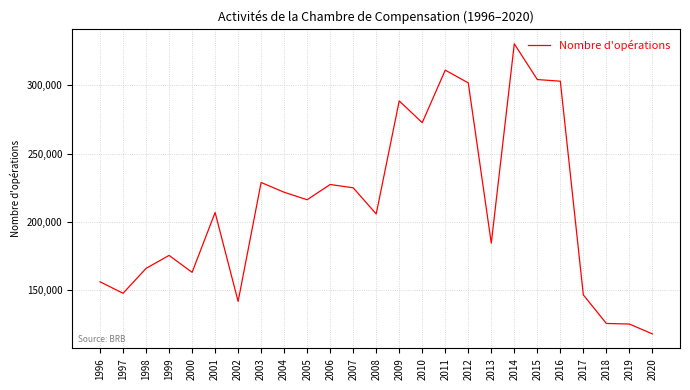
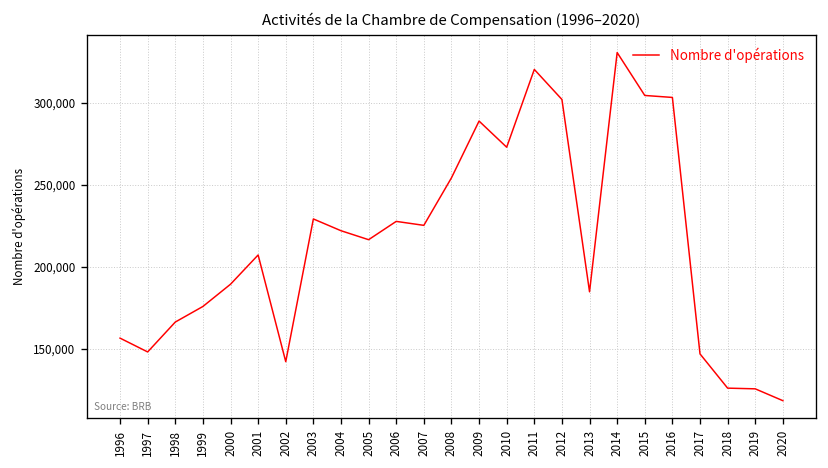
  {
    "1996": "156,000",
    "1997": "148,000",
    "1998": "166,000",
    "1999": "176,000",
-   "2000": "163,000",
+   "2000": "189,000",
    "2001": "207,000",
    "2002": "142,000",
    "2003": "229,000",
    "2004": "222,000",
    "2005": "216,000",
    "2006": "228,000",
    "2007": "225,000",
-   "2008": "206,000",
+   "2008": "254,000",
    "2009": "289,000",
    "2010": "273,000",
-   "2011": "311,000",
+   "2011": "320,000",
    "2012": "302,000",
    "2013": "185,000",
    "2014": "330,000",
    "2015": "304,000",
    "2016": "303,000",
    "2017": "147,000",
    "2018": "126,000",
    "2019": "125,000",
    "2020": "118,000"
  }
